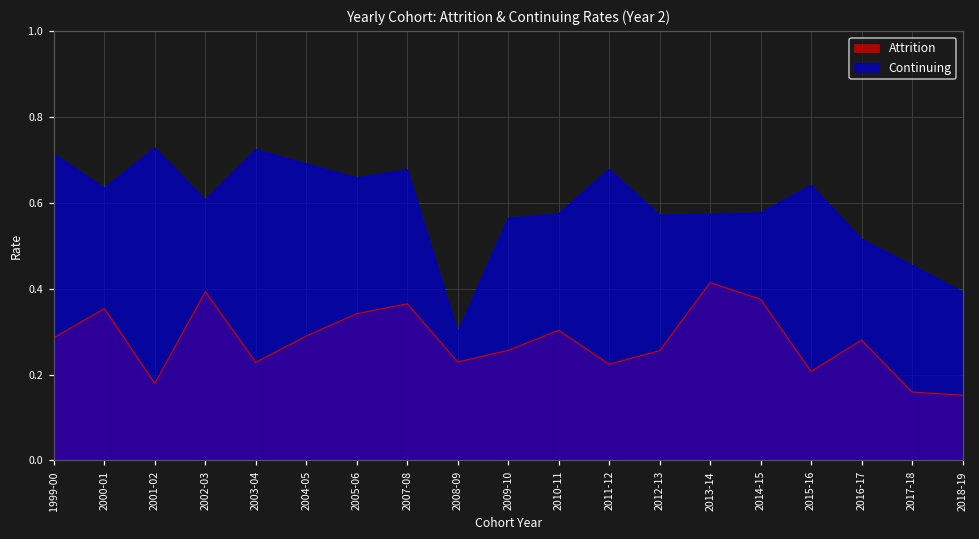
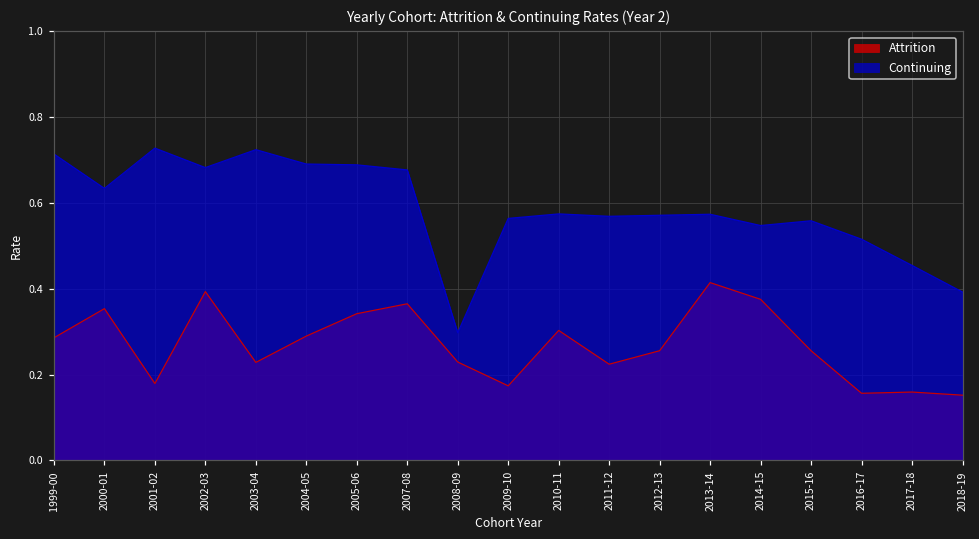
  {
    "Attrition": {
      "1999-00": 0.29,
      "2000-01": 0.35,
      "2001-02": 0.18,
      "2002-03": 0.39,
      "2003-04": 0.23,
      "2004-05": 0.29,
      "2005-06": 0.34,
      "2007-08": 0.37,
      "2008-09": 0.23,
-     "2009-10": 0.26,
+     "2009-10": 0.17,
      "2010-11": 0.30,
      "2011-12": 0.22,
      "2012-13": 0.26,
      "2013-14": 0.41,
      "2014-15": 0.38,
-     "2015-16": 0.21,
-     "2016-17": 0.28,
+     "2015-16": 0.26,
+     "2016-17": 0.16,
      "2017-18": 0.16,
      "2018-19": 0.15
    },
    "Continuing": {
      "1999-00": 0.71,
      "2000-01": 0.63,
      "2001-02": 0.73,
-     "2002-03": 0.61,
+     "2002-03": 0.68,
      "2003-04": 0.72,
      "2004-05": 0.69,
-     "2005-06": 0.66,
+     "2005-06": 0.69,
      "2007-08": 0.68,
      "2008-09": 0.30,
      "2009-10": 0.56,
      "2010-11": 0.57,
-     "2011-12": 0.68,
+     "2011-12": 0.57,
      "2012-13": 0.57,
      "2013-14": 0.57,
-     "2014-15": 0.58,
-     "2015-16": 0.64,
+     "2014-15": 0.55,
+     "2015-16": 0.56,
      "2016-17": 0.52,
      "2017-18": 0.45,
      "2018-19": 0.39
    }
  }
